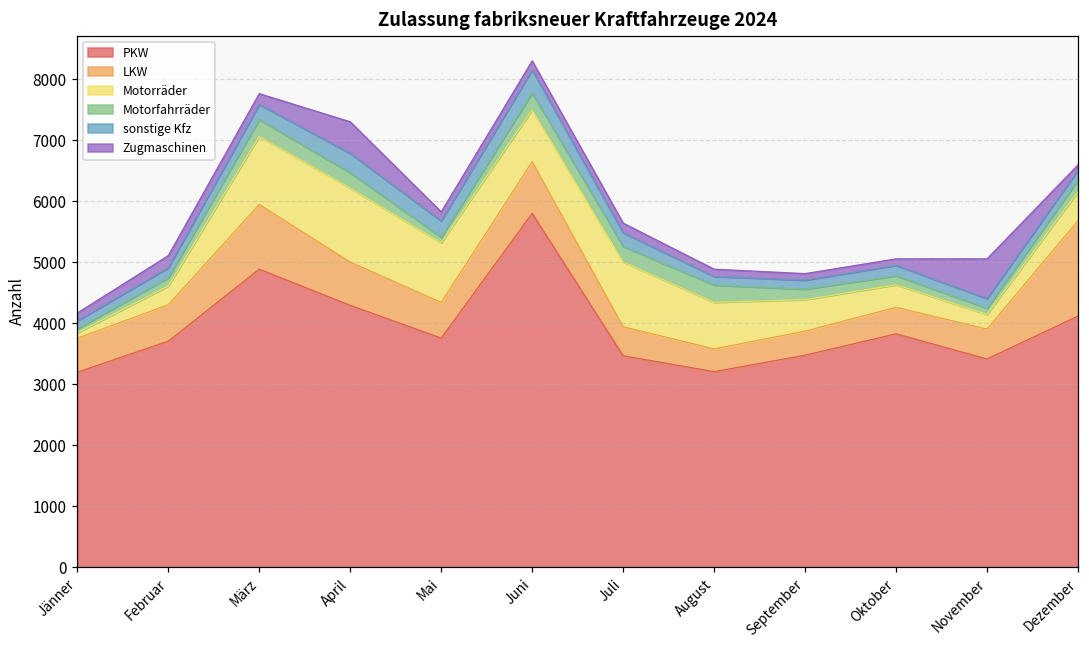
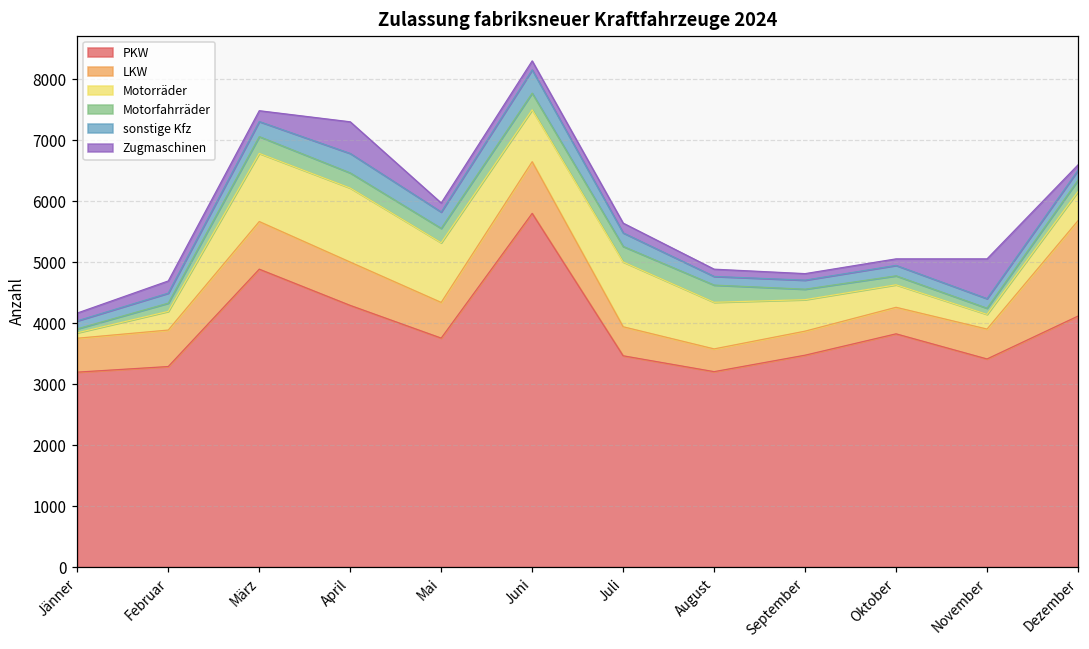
  {
    "PKW": {
      "Jänner": 3200,
-     "Februar": 3700,
+     "Februar": 3300,
      "März": 4900,
      "April": 4300,
      "Mai": 3800,
      "Juni": 5800,
      "Juli": 3500,
      "August": 3200,
      "September": 3500,
      "Oktober": 3800,
      "November": 3400,
      "Dezember": 4100
    },
    "LKW": {
      "Jänner": 600,
      "Februar": 600,
-     "März": 1100,
+     "März": 800,
      "April": 700,
      "Mai": 600,
      "Juni": 800,
      "Juli": 500,
      "August": 400,
      "September": 400,
      "Oktober": 400,
      "November": 500,
      "Dezember": 1600
    },
    "Motorräder": {
      "Jänner": 100,
      "Februar": 300,
      "März": 1100,
      "April": 1200,
      "Mai": 1000,
      "Juni": 900,
      "Juli": 1100,
      "August": 800,
      "September": 500,
      "Oktober": 400,
      "November": 200,
      "Dezember": 500
    },
    "Motorfahrräder": {
      "Jänner": 100,
      "Februar": 100,
      "März": 300,
      "April": 200,
-     "Mai": 100,
+     "Mai": 200,
      "Juni": 300,
      "Juli": 300,
      "August": 300,
      "September": 200,
      "Oktober": 100,
      "November": 100,
      "Dezember": 200
    },
    "sonstige Kfz": {
      "Jänner": 100,
      "Februar": 200,
      "März": 200,
      "April": 300,
      "Mai": 300,
      "Juni": 400,
      "Juli": 200,
      "August": 100,
      "September": 100,
      "Oktober": 200,
      "November": 200,
      "Dezember": 200
    },
    "Zugmaschinen": {
      "Jänner": 100,
      "Februar": 200,
      "März": 200,
      "April": 500,
      "Mai": 100,
      "Juni": 100,
      "Juli": 200,
      "August": 100,
      "September": 100,
      "Oktober": 100,
      "November": 700,
      "Dezember": 100
    }
  }
